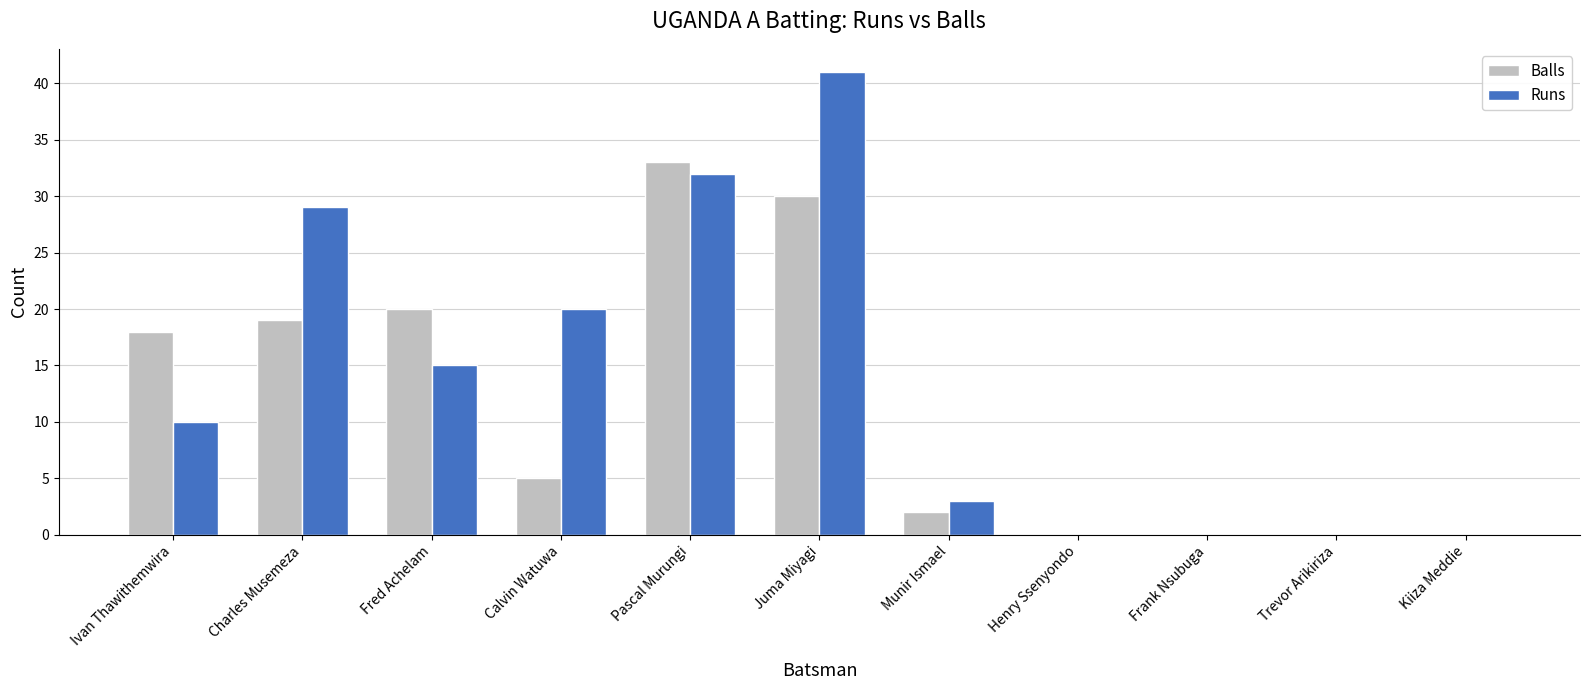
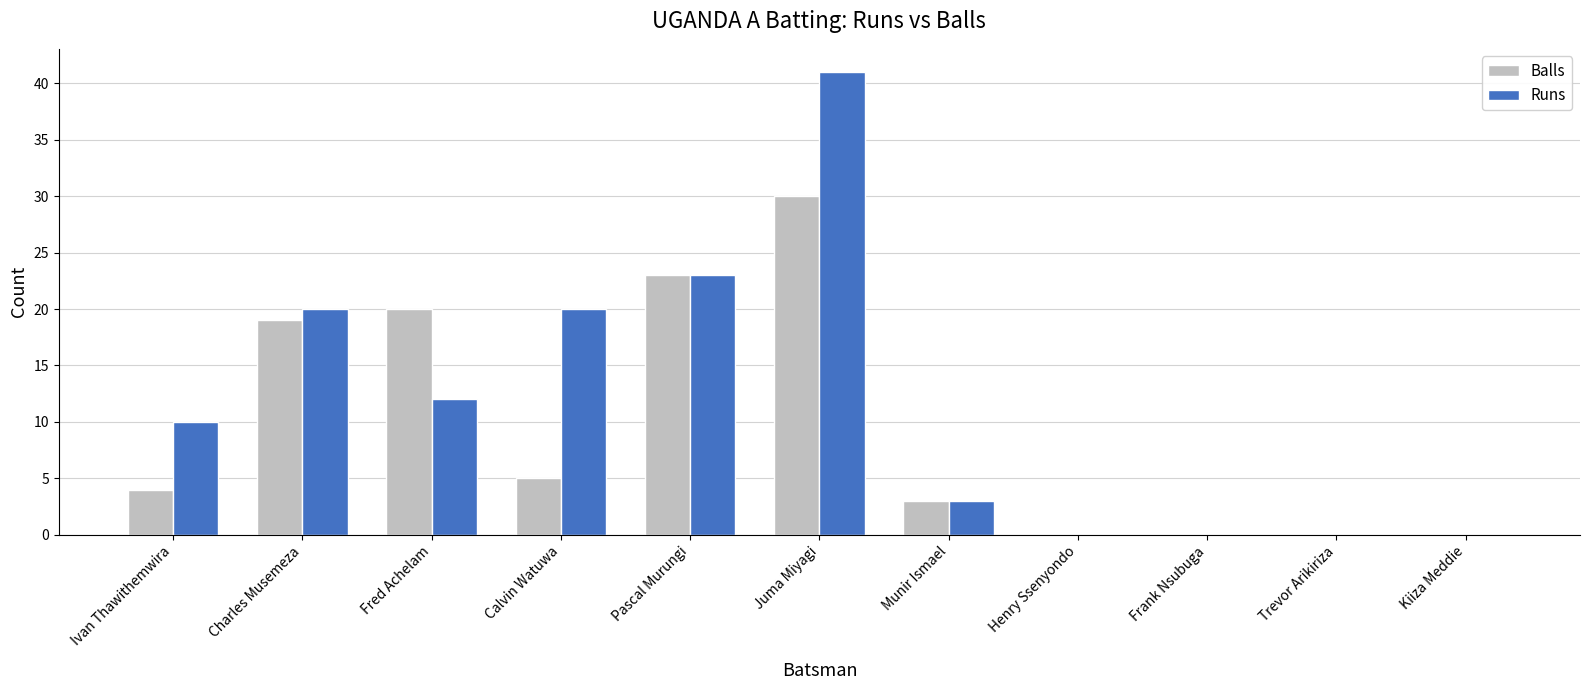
  {
    "Balls": {
-     "Ivan Thawithemwira": 18,
+     "Ivan Thawithemwira": 4,
      "Charles Musemeza": 19,
      "Fred Achelam": 20,
      "Calvin Watuwa": 5,
-     "Pascal Murungi": 33,
+     "Pascal Murungi": 23,
      "Juma Miyagi": 30,
-     "Munir Ismael": 2,
+     "Munir Ismael": 3,
      "Henry Ssenyondo": 0,
      "Frank Nsubuga": 0,
      "Trevor Arikiriza": 0,
      "Kiiza Meddie": 0
    },
    "Runs": {
      "Ivan Thawithemwira": 10,
-     "Charles Musemeza": 29,
-     "Fred Achelam": 15,
+     "Charles Musemeza": 20,
+     "Fred Achelam": 12,
      "Calvin Watuwa": 20,
-     "Pascal Murungi": 32,
+     "Pascal Murungi": 23,
      "Juma Miyagi": 41,
      "Munir Ismael": 3,
      "Henry Ssenyondo": 0,
      "Frank Nsubuga": 0,
      "Trevor Arikiriza": 0,
      "Kiiza Meddie": 0
    }
  }
